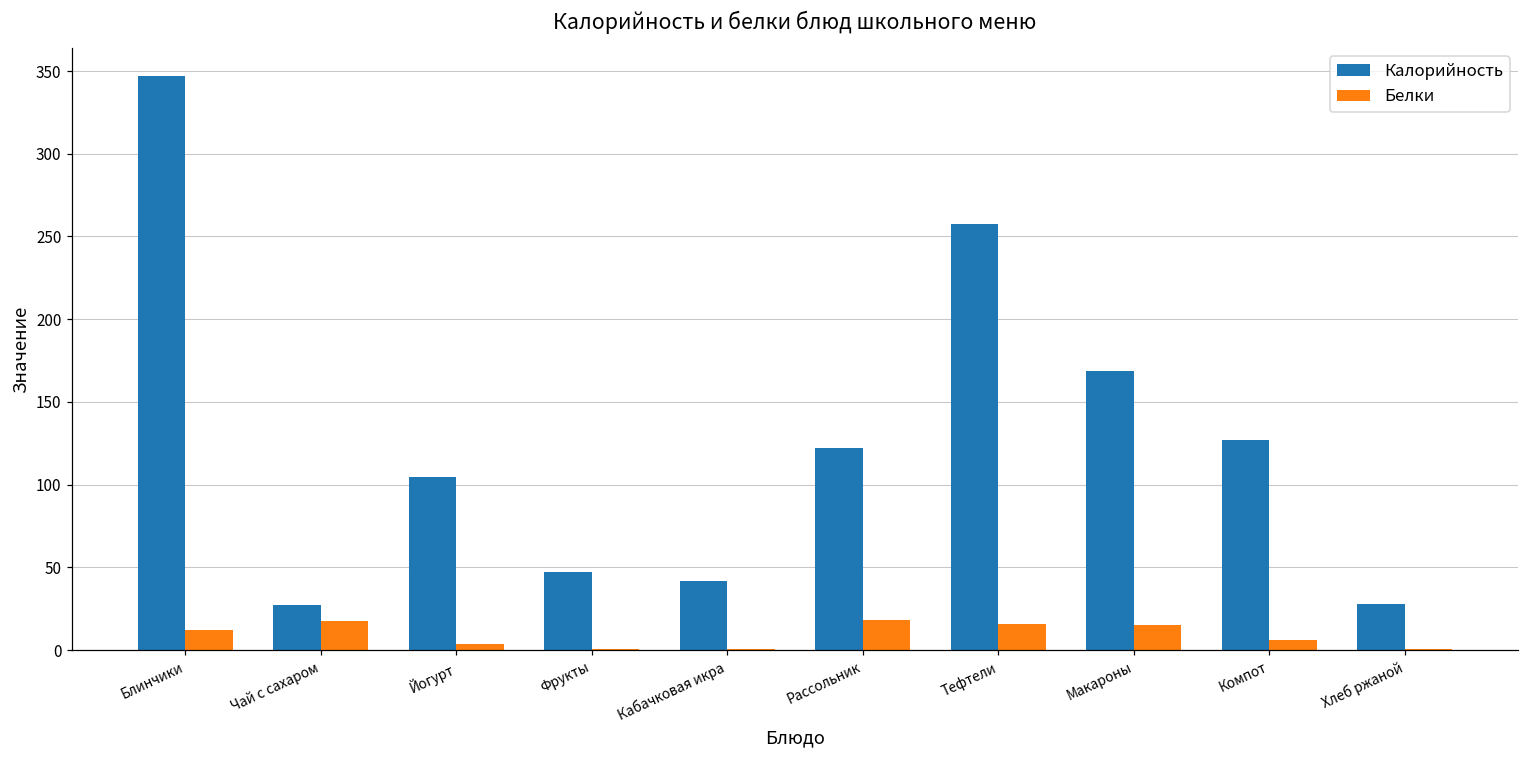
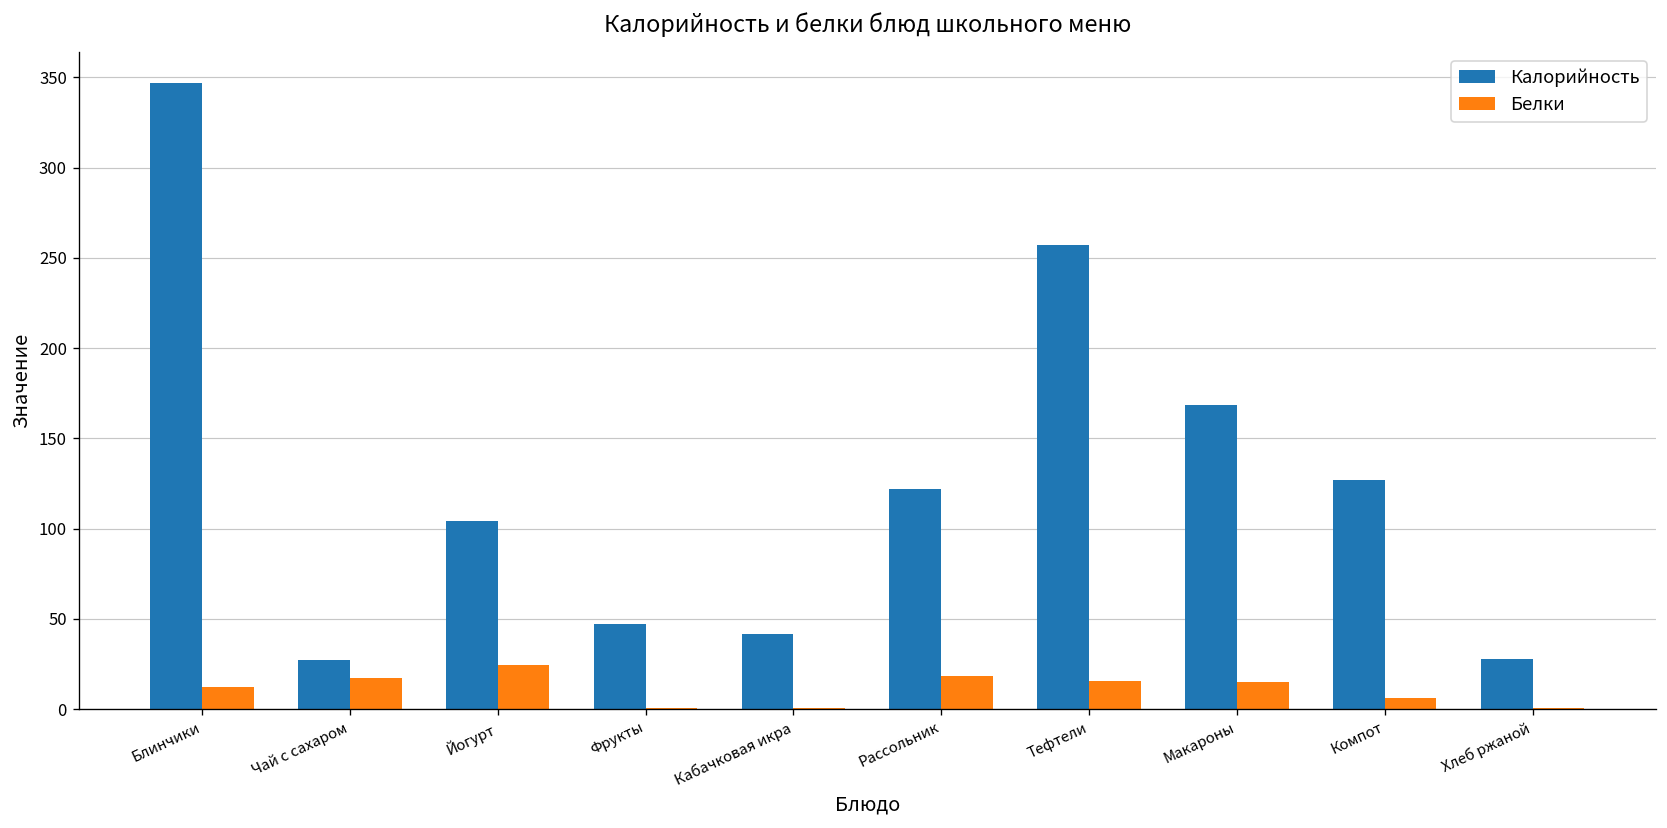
  {
    "Калорийность": {
      "Блинчики": 347,
      "Чай с сахаром": 27,
      "Йогурт": 104,
      "Фрукты": 47,
      "Кабачковая икра": 42,
      "Рассольник": 122,
      "Тефтели": 257,
      "Макароны": 168,
      "Компот": 127,
      "Хлеб ржаной": 28
    },
    "Белки": {
      "Блинчики": 12,
      "Чай с сахаром": 17,
-     "Йогурт": 3,
+     "Йогурт": 25,
      "Рассольник": 18,
      "Тефтели": 16,
      "Макароны": 15,
      "Компот": 6
    }
  }
